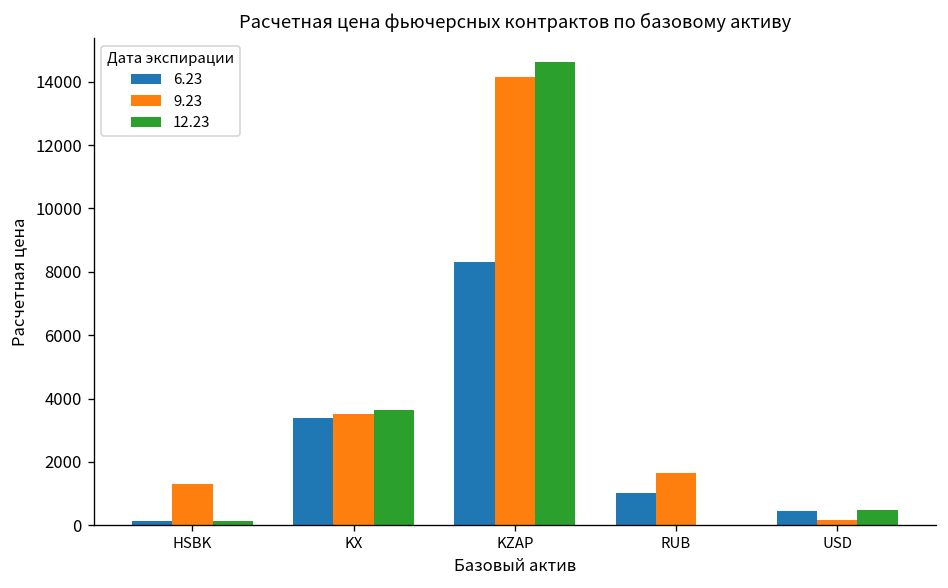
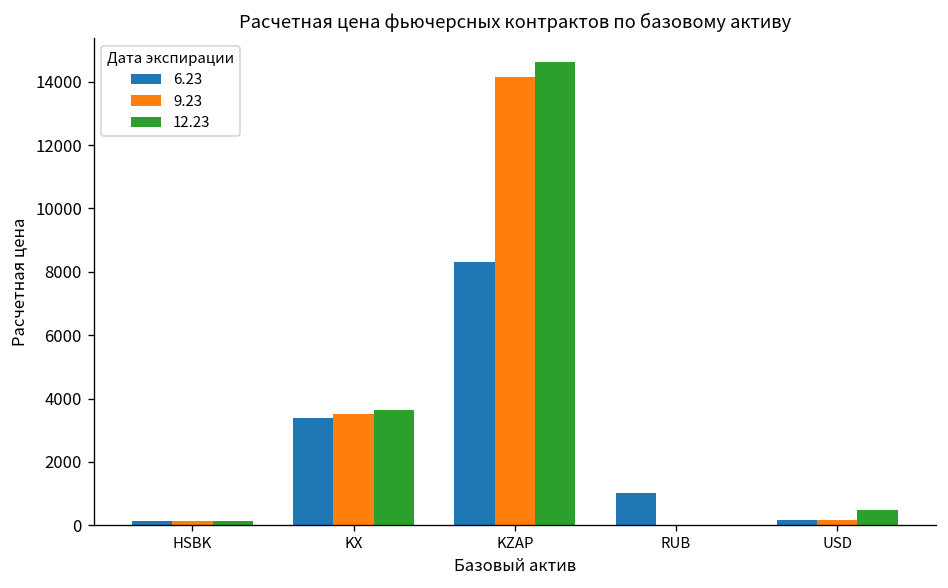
  {
    "6.23": {
      "HSBK": 100,
      "KX": 3400,
      "KZAP": 8300,
      "RUB": 1000,
-     "USD": 500
+     "USD": 200
    },
    "9.23": {
-     "HSBK": 1300,
+     "HSBK": 100,
      "KX": 3500,
      "KZAP": 14100,
-     "RUB": 1700,
+     "RUB": 0,
      "USD": 200
    },
    "12.23": {
      "HSBK": 100,
      "KX": 3600,
      "KZAP": 14600,
      "USD": 500
    }
  }
